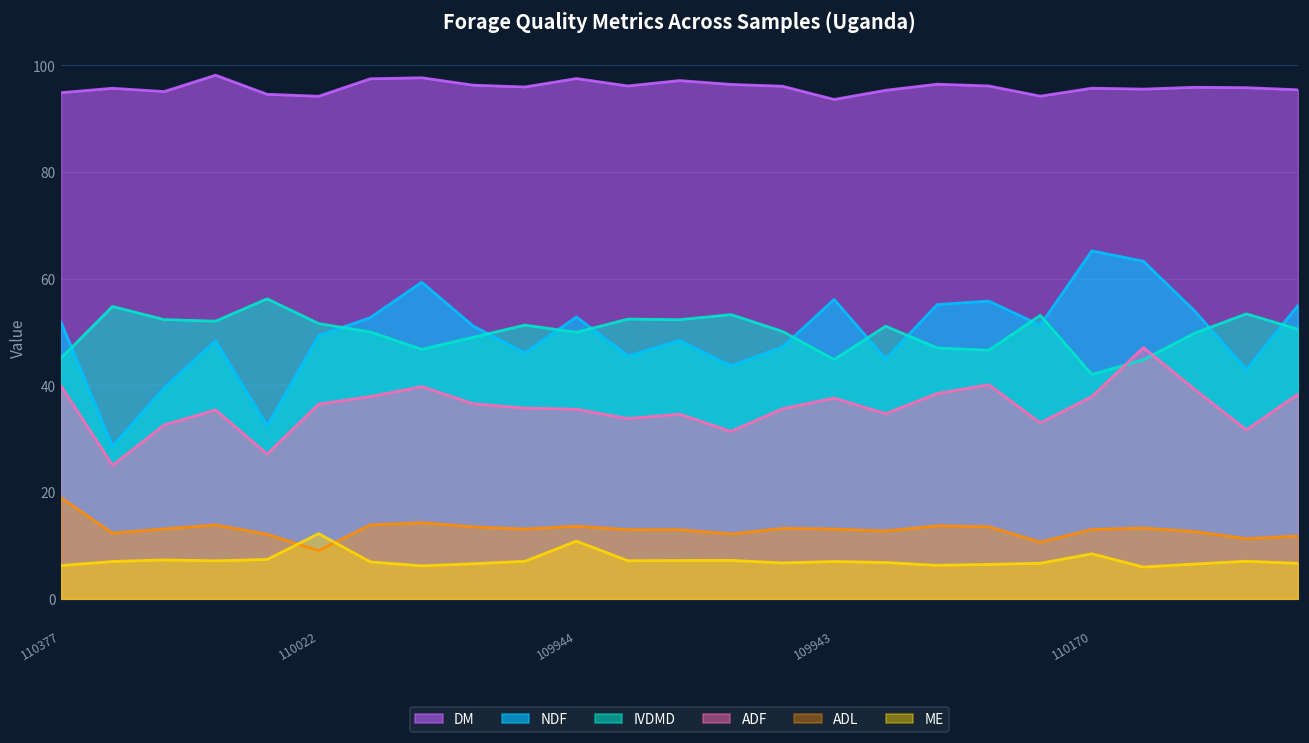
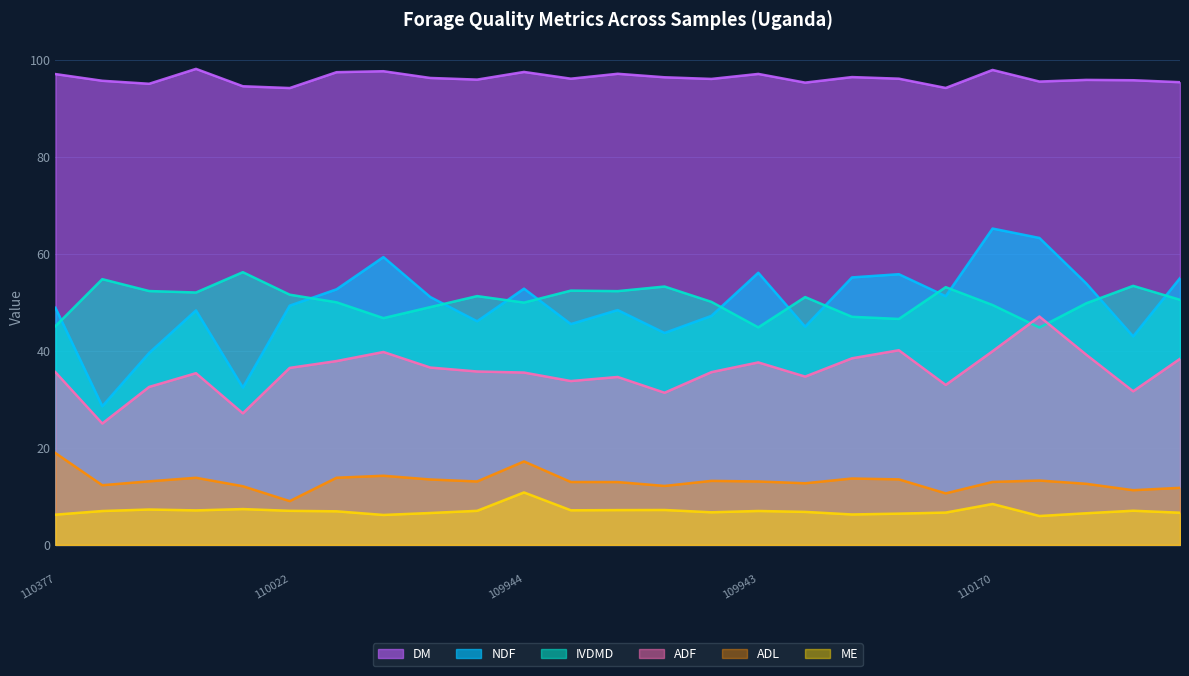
  {
    "DM": {
-     "110377": 95,
+     "110377": 97,
      "110022": 94,
      "109944": 97,
-     "109943": 94,
-     "110170": 96
+     "109943": 97,
+     "110170": 98
    },
    "NDF": {
-     "110377": 52,
+     "110377": 49,
      "110022": 49,
      "109944": 53,
      "109943": 56,
      "110170": 65
    },
    "IVDMD": {
      "110377": 45,
      "110022": 52,
      "109944": 50,
      "109943": 45,
-     "110170": 42
+     "110170": 49
    },
    "ADF": {
-     "110377": 40,
+     "110377": 36,
      "110022": 36,
      "109944": 36,
      "109943": 38,
-     "110170": 38
+     "110170": 40
    },
    "ADL": {
      "110377": 19,
      "110022": 9,
-     "109944": 14,
+     "109944": 17,
      "109943": 13,
      "110170": 13
    },
    "ME": {
      "110377": 6,
-     "110022": 12,
+     "110022": 7,
      "109944": 11,
      "109943": 7,
      "110170": 8
    }
  }
